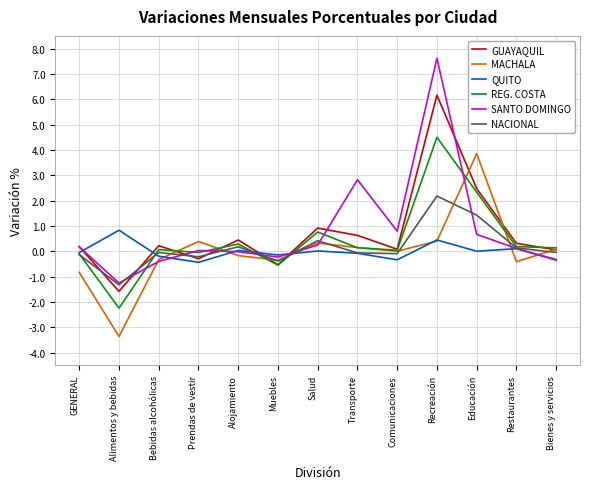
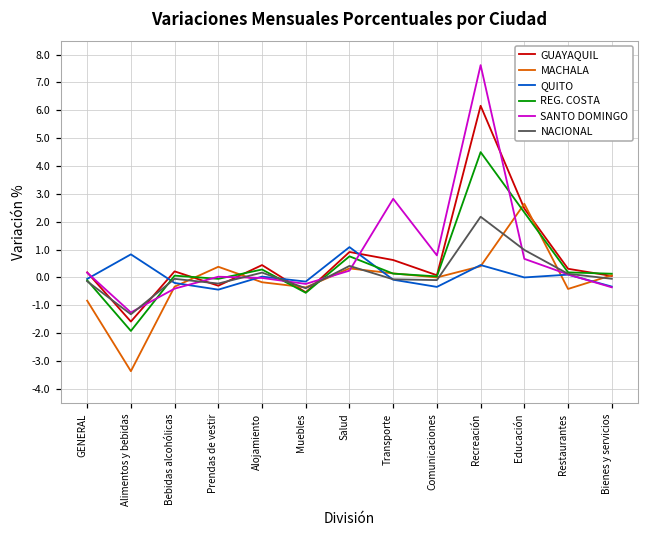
  {
    "GUAYAQUIL": {
      "Alimentos y bebidas": -1.6,
      "Bebidas alcohólicas": 0.2,
      "Alojamiento": 0.4,
      "Salud": 0.9,
      "Transporte": 0.6,
      "Recreación": 6.2,
      "Educación": 2.5,
      "Restaurantes": 0.3
    },
    "MACHALA": {
      "GENERAL": -0.8,
      "Alimentos y bebidas": -3.4,
      "Prendas de vestir": 0.4,
      "Alojamiento": -0.2,
-     "Educación": 3.8,
+     "Educación": 2.6,
      "Restaurantes": -0.4
    },
    "QUITO": {
      "Alimentos y bebidas": 0.8,
      "Bebidas alcohólicas": -0.2,
      "Prendas de vestir": -0.4,
-     "Salud": 0.0,
+     "Salud": 1.1,
      "Comunicaciones": -0.3,
      "Educación": 0.0
    },
    "REG. COSTA": {
-     "Alimentos y bebidas": -2.2,
+     "Alimentos y bebidas": -1.9,
      "Bebidas alcohólicas": 0.1,
      "Alojamiento": 0.3,
      "Salud": 0.8,
      "Recreación": 4.5,
      "Educación": 2.3
    },
    "SANTO DOMINGO": {
      "Transporte": 2.8,
      "Comunicaciones": 0.8,
      "Recreación": 7.6,
      "Educación": 0.7
    },
    "NACIONAL": {
      "Bebidas alcohólicas": -0.1,
      "Alojamiento": 0.2,
      "Recreación": 2.2,
-     "Educación": 1.4
+     "Educación": 1.0
    }
  }
